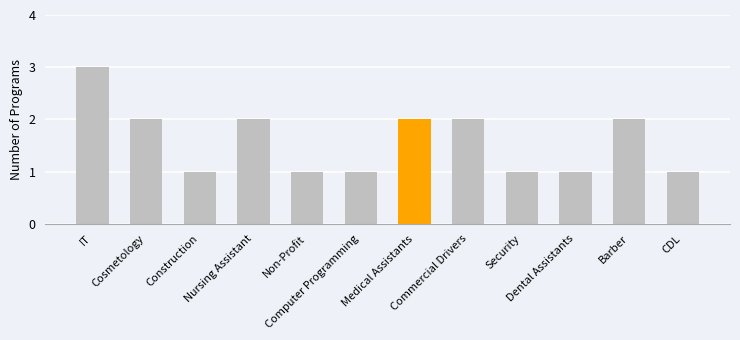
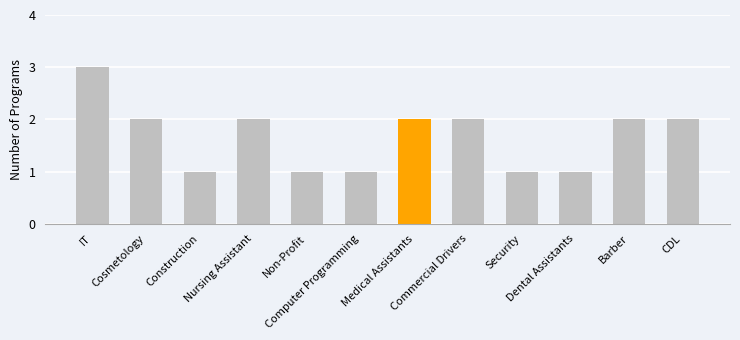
  {
    "IT": 3,
    "Cosmetology": 2,
    "Construction": 1,
    "Nursing Assistant": 2,
    "Non-Profit": 1,
    "Computer Programming": 1,
    "Medical Assistants": 2,
    "Commercial Drivers": 2,
    "Security": 1,
    "Dental Assistants": 1,
    "Barber": 2,
-   "CDL": 1
+   "CDL": 2
  }
